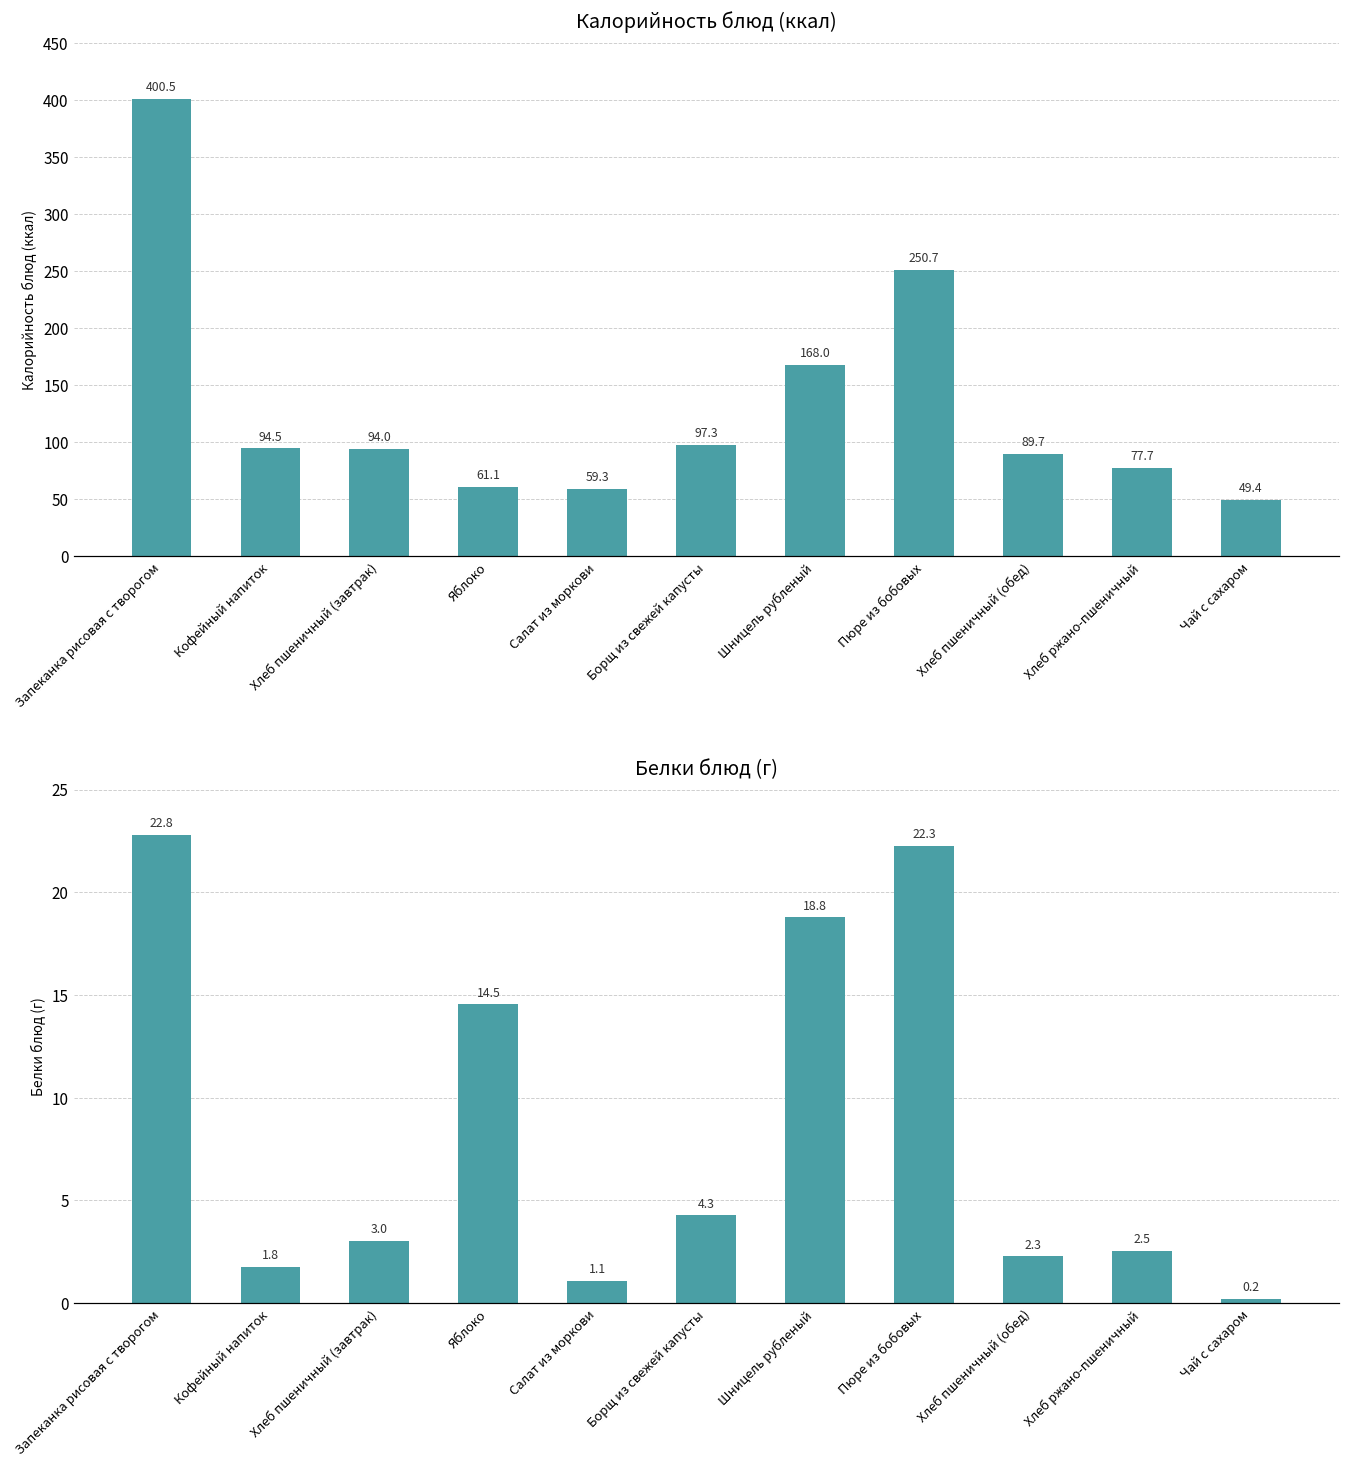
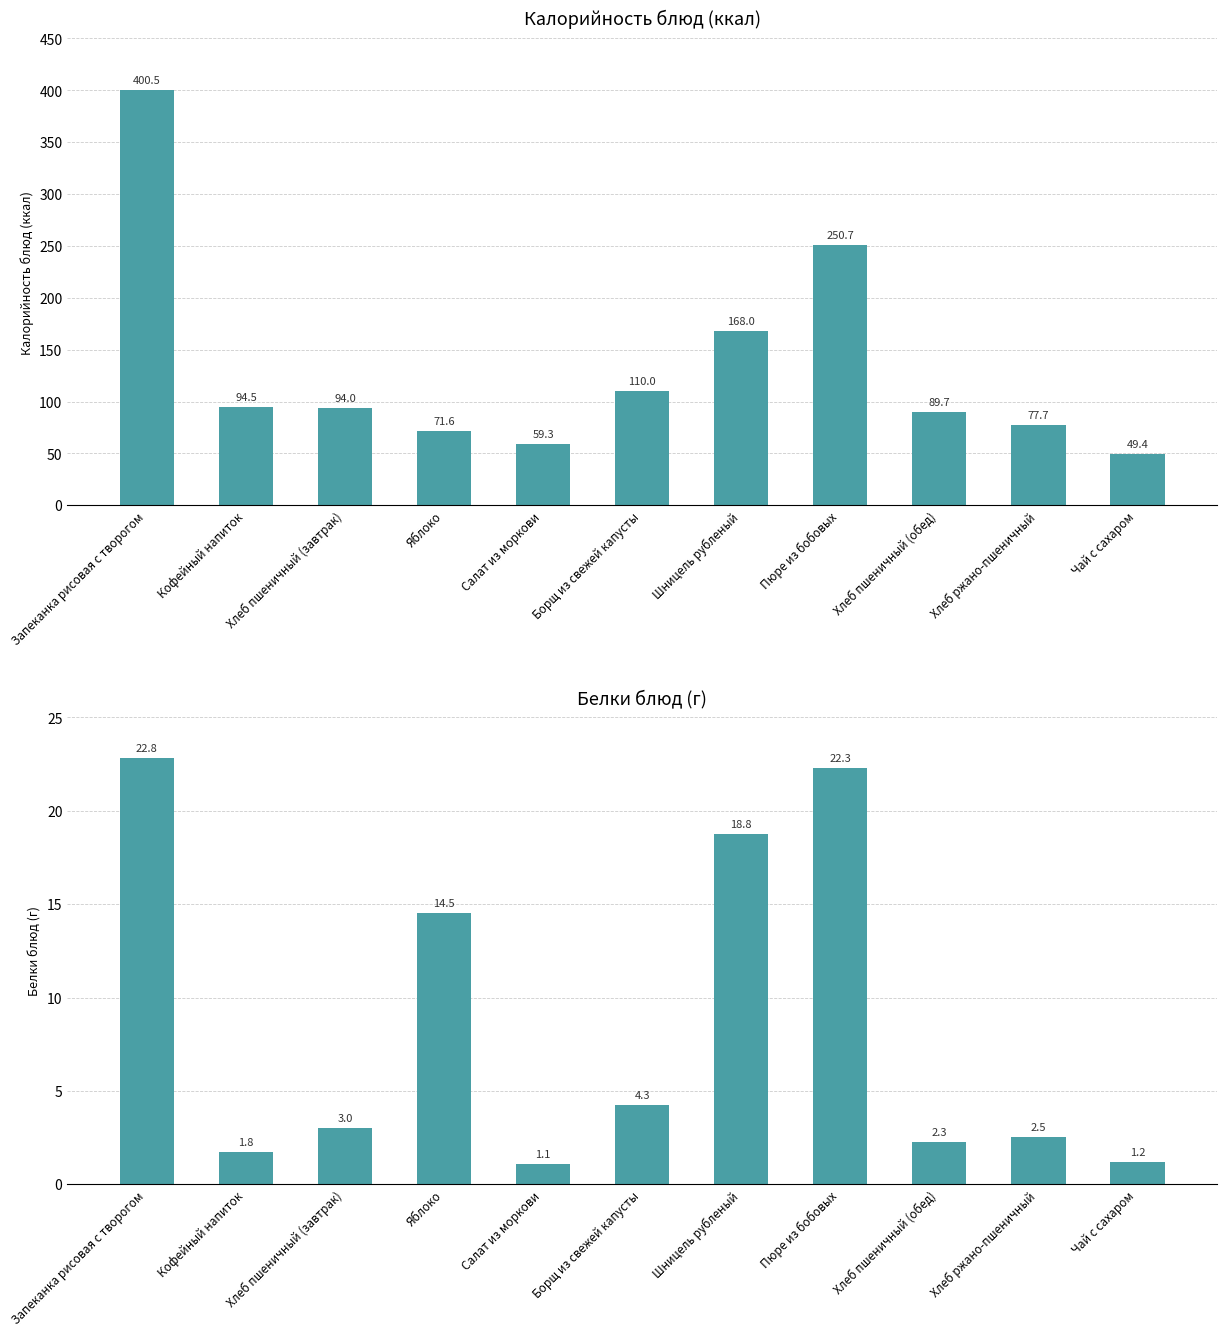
  {
    "Калорийность блюд (ккал)": {
      "Запеканка рисовая с творогом": 400.5,
      "Кофейный напиток": 94.5,
      "Хлеб пшеничный (завтрак)": 94.0,
-     "Яблоко": 61.1,
+     "Яблоко": 71.6,
      "Салат из моркови": 59.3,
-     "Борщ из свежей капусты": 97.3,
+     "Борщ из свежей капусты": 110.0,
      "Шницель рубленый": 168.0,
      "Пюре из бобовых": 250.7,
      "Хлеб пшеничный (обед)": 89.7,
      "Хлеб ржано-пшеничный": 77.7,
      "Чай с сахаром": 49.4
    },
    "Белки блюд (г)": {
      "Запеканка рисовая с творогом": 22.8,
      "Кофейный напиток": 1.8,
      "Хлеб пшеничный (завтрак)": 3.0,
      "Яблоко": 14.5,
      "Салат из моркови": 1.1,
      "Борщ из свежей капусты": 4.3,
      "Шницель рубленый": 18.8,
      "Пюре из бобовых": 22.3,
      "Хлеб пшеничный (обед)": 2.3,
      "Хлеб ржано-пшеничный": 2.5,
-     "Чай с сахаром": 0.2
+     "Чай с сахаром": 1.2
    }
  }
